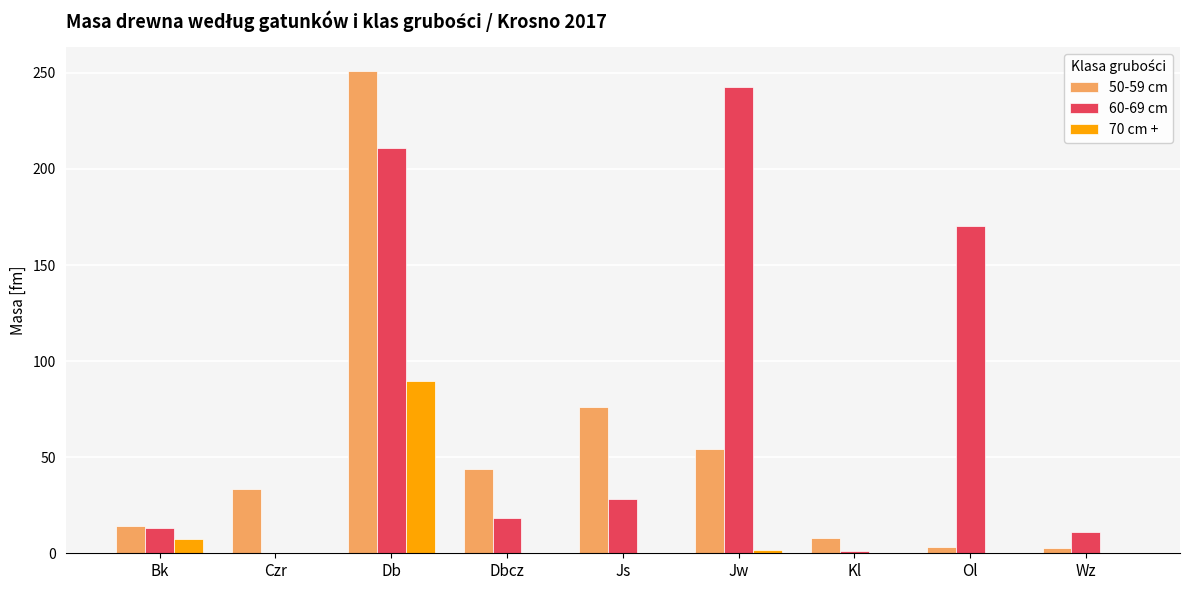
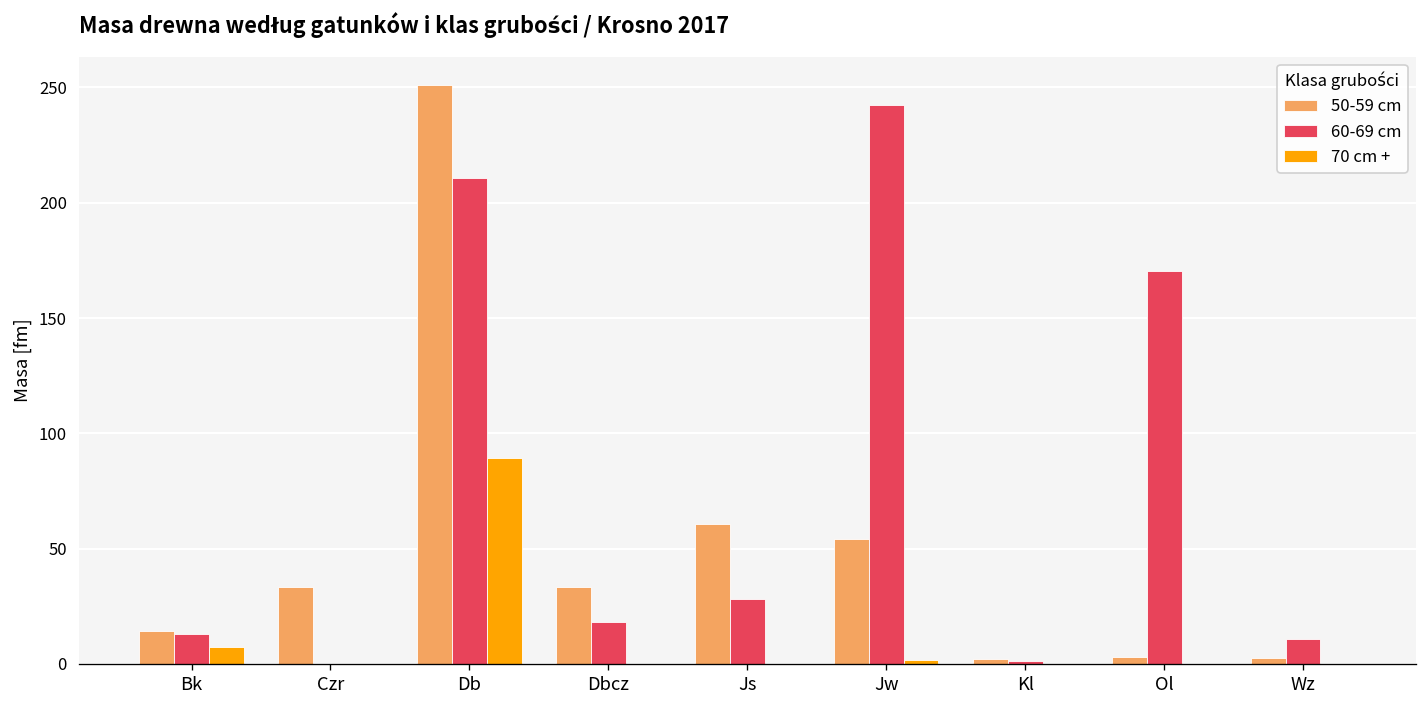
  {
    "50-59 cm": {
      "Bk": 14,
      "Czr": 34,
      "Db": 251,
-     "Dbcz": 44,
-     "Js": 76,
+     "Dbcz": 34,
+     "Js": 61,
      "Jw": 54,
-     "Kl": 8,
+     "Kl": 2,
      "Ol": 3,
      "Wz": 3
    },
    "60-69 cm": {
      "Bk": 13,
      "Czr": 0,
      "Db": 211,
      "Dbcz": 18,
      "Js": 28,
      "Jw": 242,
      "Ol": 171,
      "Wz": 11
    },
    "70 cm +": {
      "Bk": 7,
      "Czr": 0,
      "Db": 89,
      "Dbcz": 0,
      "Js": 0,
      "Jw": 2,
      "Kl": 0,
      "Ol": 0,
      "Wz": 0
    }
  }
